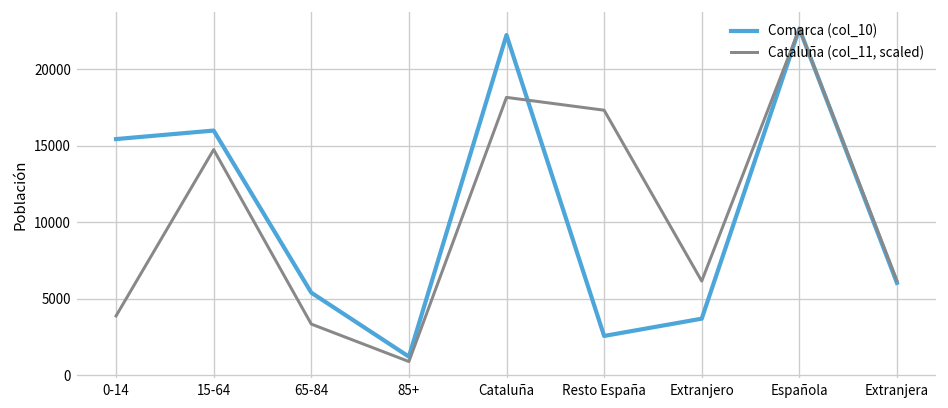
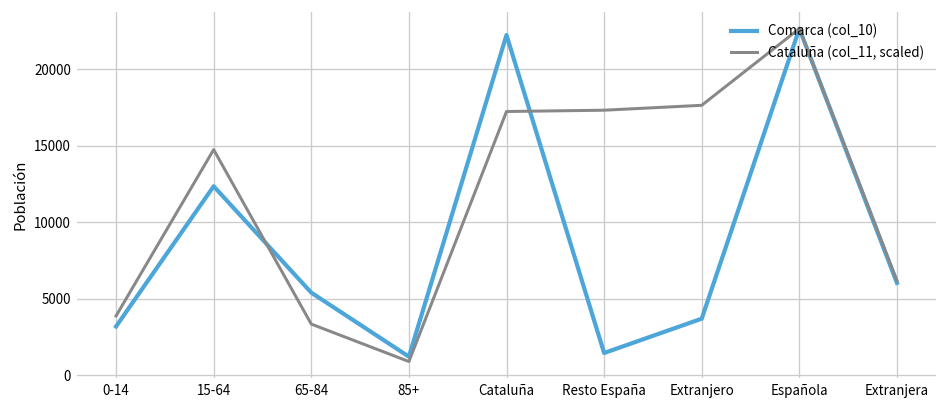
  {
    "Comarca (col_10)": {
-     "0-14": 15400,
-     "15-64": 16000,
+     "0-14": 3200,
+     "15-64": 12400,
      "65-84": 5400,
      "85+": 1200,
      "Cataluña": 22200,
-     "Resto España": 2600,
+     "Resto España": 1400,
      "Extranjero": 3700
    },
    "Cataluña (col_11, scaled)": {
      "0-14": 3900,
      "15-64": 14800,
      "65-84": 3300,
      "85+": 900,
-     "Cataluña": 18200,
+     "Cataluña": 17200,
      "Resto España": 17300,
-     "Extranjero": 6100
+     "Extranjero": 17700
    }
  }
